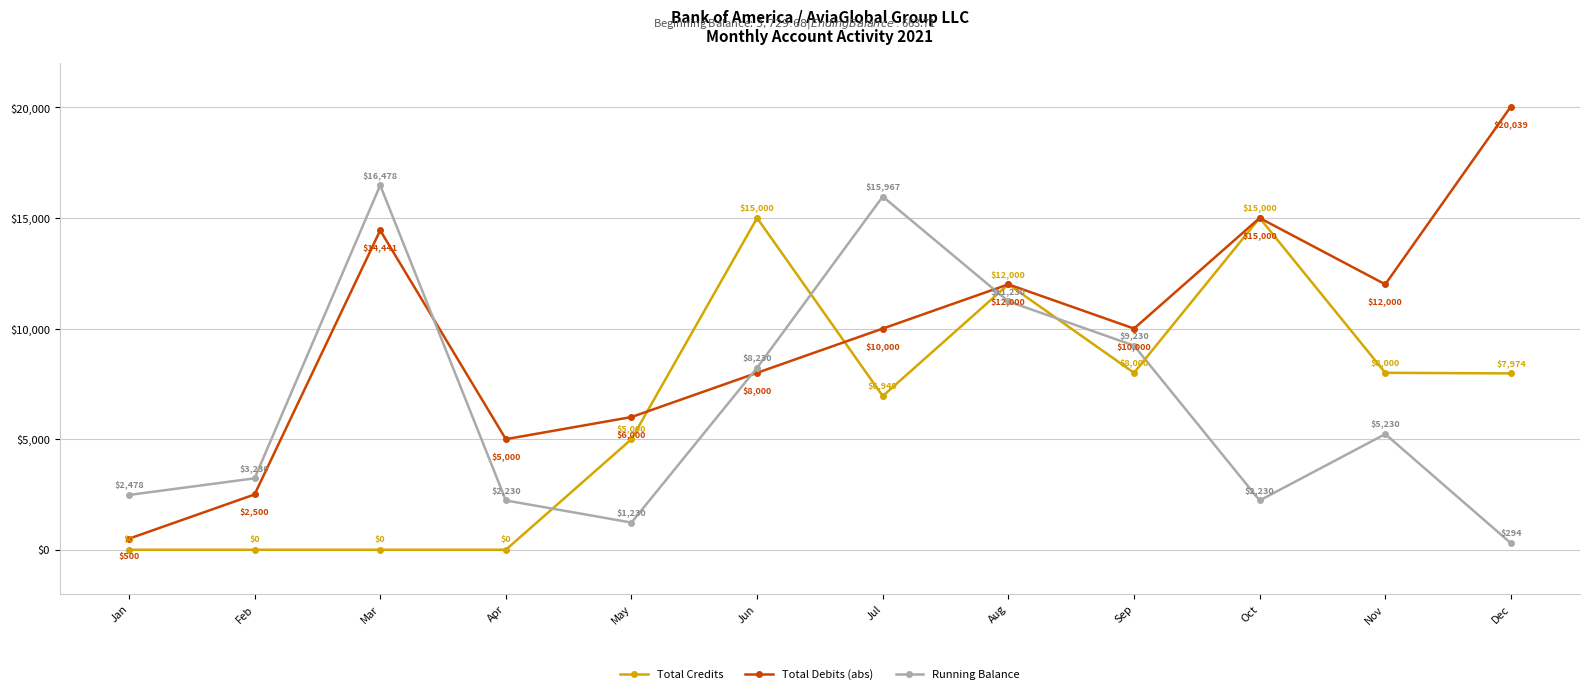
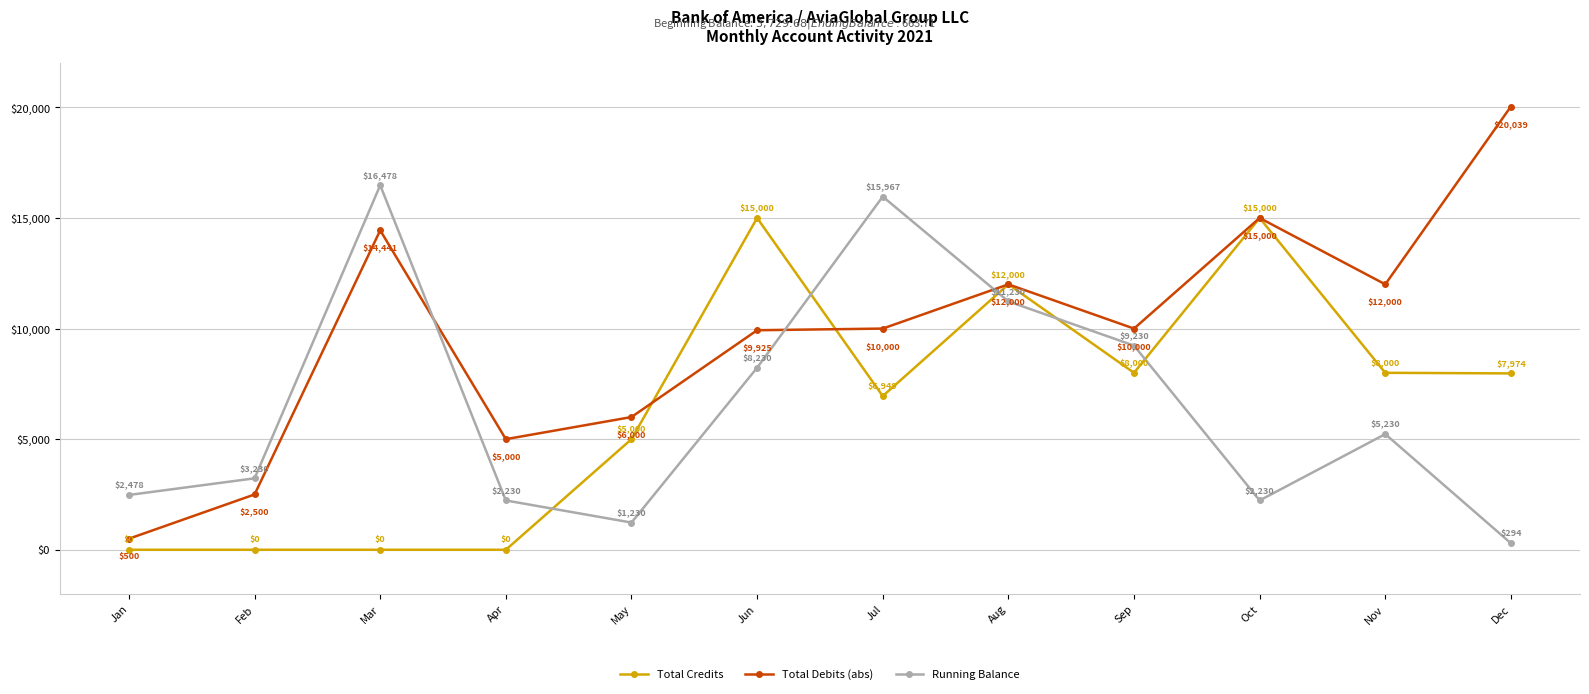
  {
    "Total Credits": {
      "Feb": "$0",
      "Mar": "$0",
      "Apr": "$0",
      "Jun": "$15,000",
      "Jul": "$6,949",
      "Sep": "$8,000",
      "Nov": "$8,000",
      "Dec": "$7,974"
    },
    "Total Debits (abs)": {
      "Feb": "$2,500",
      "Mar": "$14,441",
      "Apr": "$5,000",
-     "Jun": "$8,000",
+     "Jun": "$9,925",
      "Jul": "$10,000",
      "Nov": "$12,000",
      "Dec": "$20,039"
    },
    "Running Balance": {
      "Jan": "$2,478",
      "Feb": "$3,230",
      "Mar": "$16,478",
      "Apr": "$2,230",
      "May": "$1,230",
      "Jun": "$8,230",
      "Jul": "$15,967",
      "Oct": "$2,230",
      "Nov": "$5,230",
      "Dec": "$294"
    }
  }
